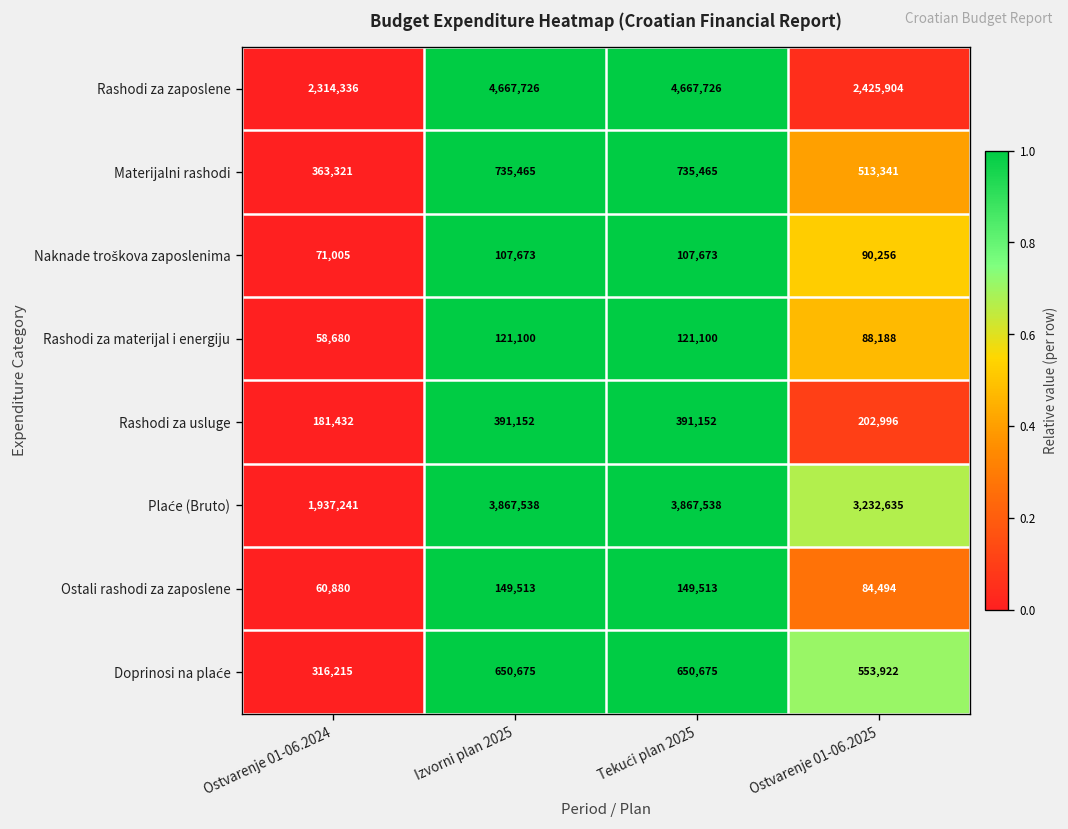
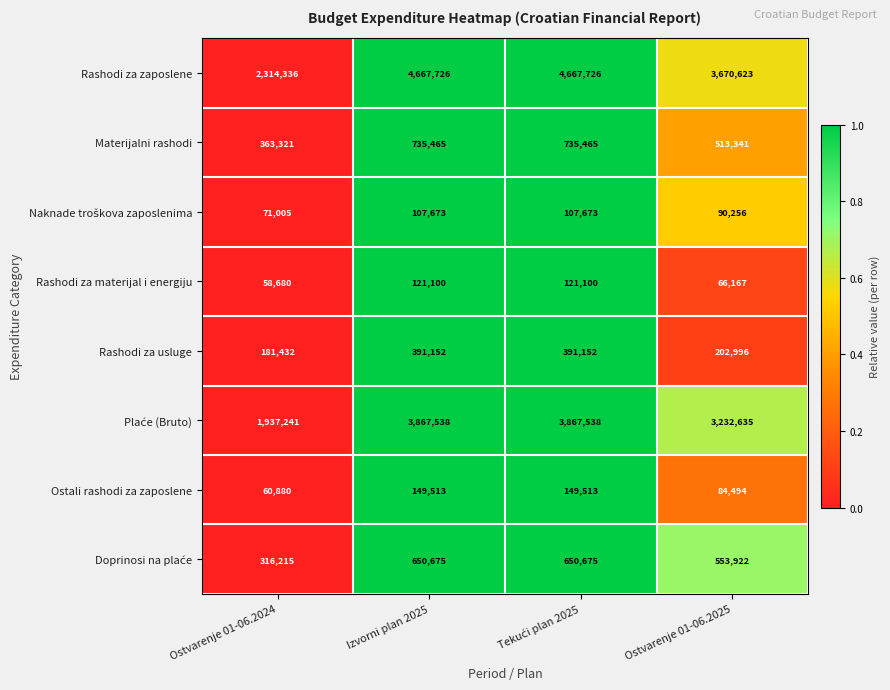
  {
    "Rashodi za zaposlene": {
      "Ostvarenje 01-06.2024": "2,314,336",
      "Izvorni plan 2025": "4,667,726",
      "Tekući plan 2025": "4,667,726",
-     "Ostvarenje 01-06.2025": "2,425,904"
+     "Ostvarenje 01-06.2025": "3,670,623"
    },
    "Materijalni rashodi": {
      "Ostvarenje 01-06.2024": "363,321",
      "Izvorni plan 2025": "735,465",
      "Tekući plan 2025": "735,465",
      "Ostvarenje 01-06.2025": "513,341"
    },
    "Naknade troškova zaposlenima": {
      "Ostvarenje 01-06.2024": "71,005",
      "Izvorni plan 2025": "107,673",
      "Tekući plan 2025": "107,673",
      "Ostvarenje 01-06.2025": "90,256"
    },
    "Rashodi za materijal i energiju": {
      "Ostvarenje 01-06.2024": "58,680",
      "Izvorni plan 2025": "121,100",
      "Tekući plan 2025": "121,100",
-     "Ostvarenje 01-06.2025": "88,188"
+     "Ostvarenje 01-06.2025": "66,167"
    },
    "Rashodi za usluge": {
      "Ostvarenje 01-06.2024": "181,432",
      "Izvorni plan 2025": "391,152",
      "Tekući plan 2025": "391,152",
      "Ostvarenje 01-06.2025": "202,996"
    },
    "Plaće (Bruto)": {
      "Ostvarenje 01-06.2024": "1,937,241",
      "Izvorni plan 2025": "3,867,538",
      "Tekući plan 2025": "3,867,538",
      "Ostvarenje 01-06.2025": "3,232,635"
    },
    "Ostali rashodi za zaposlene": {
      "Ostvarenje 01-06.2024": "60,880",
      "Izvorni plan 2025": "149,513",
      "Tekući plan 2025": "149,513",
      "Ostvarenje 01-06.2025": "84,494"
    },
    "Doprinosi na plaće": {
      "Ostvarenje 01-06.2024": "316,215",
      "Izvorni plan 2025": "650,675",
      "Tekući plan 2025": "650,675",
      "Ostvarenje 01-06.2025": "553,922"
    }
  }
